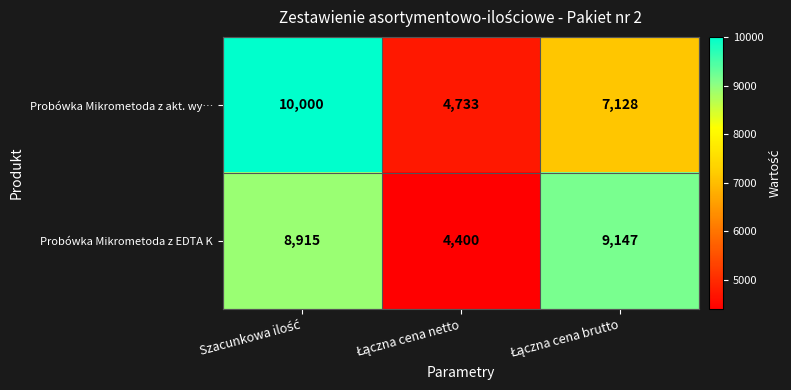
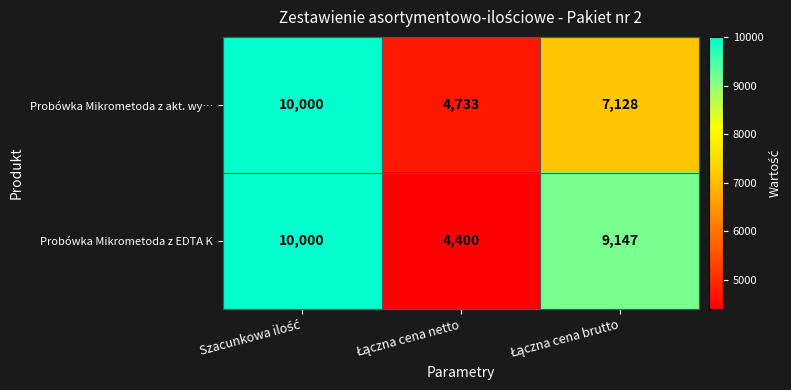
  {
    "Probówka Mikrometoda z akt. wy…": {
      "Szacunkowa ilość": "10,000",
      "Łączna cena netto": "4,733",
      "Łączna cena brutto": "7,128"
    },
    "Probówka Mikrometoda z EDTA K": {
-     "Szacunkowa ilość": "8,915",
+     "Szacunkowa ilość": "10,000",
      "Łączna cena netto": "4,400",
      "Łączna cena brutto": "9,147"
    }
  }
